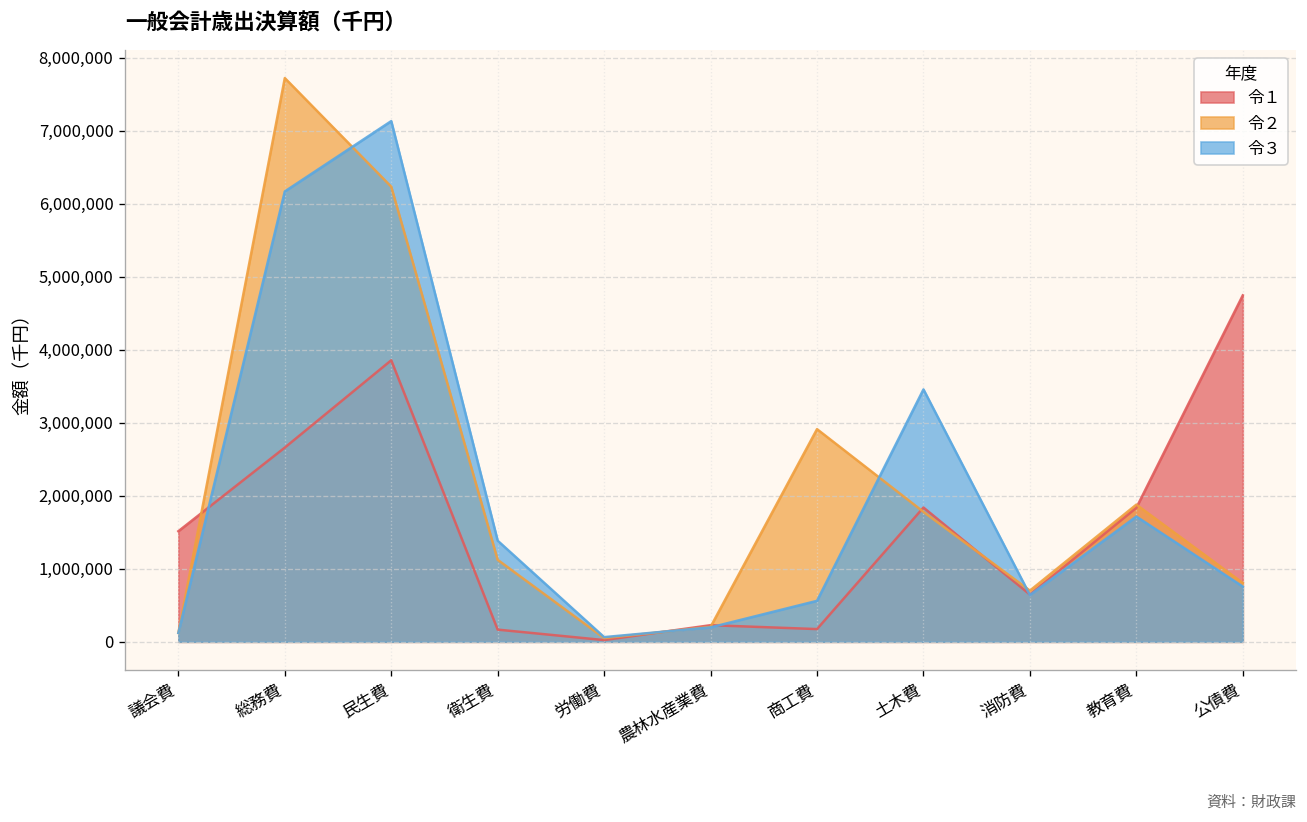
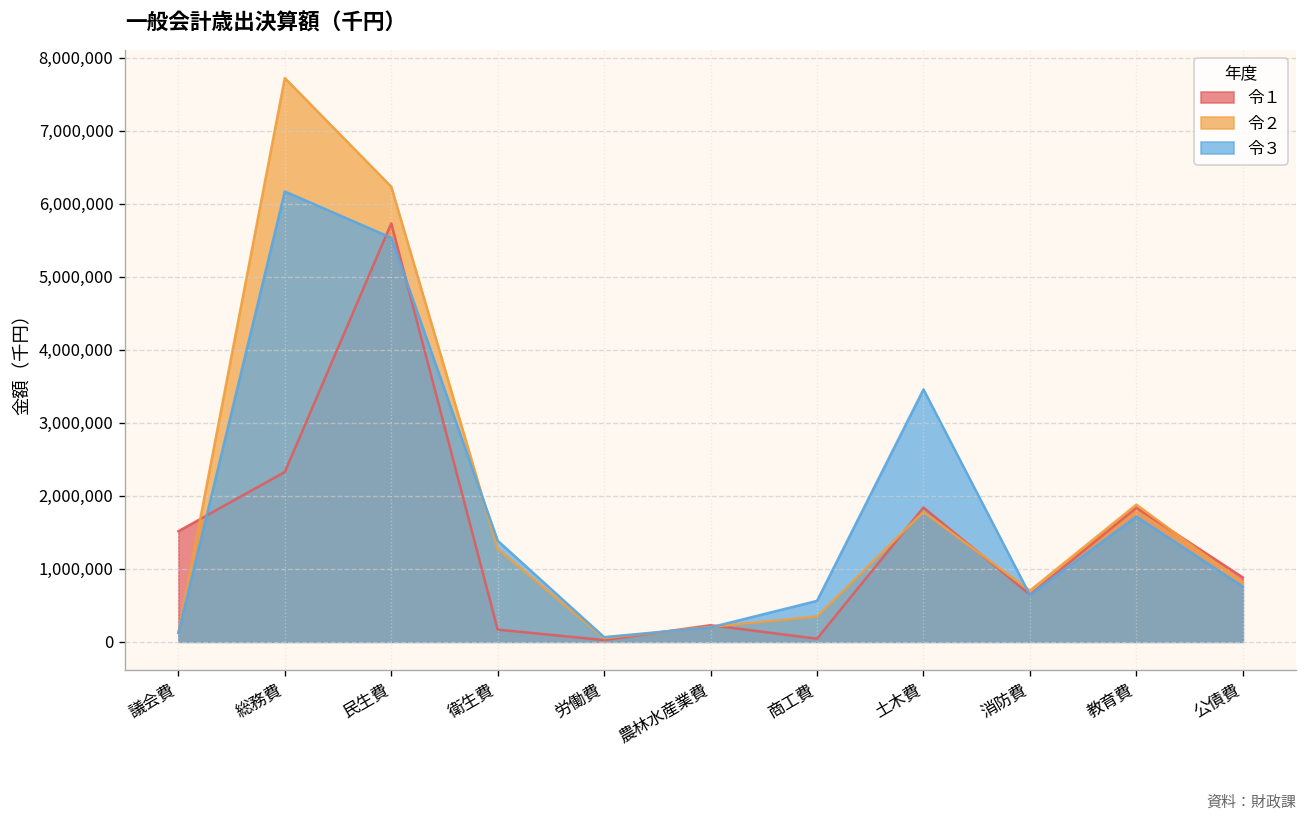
  {
    "令１": {
      "議会費": "1,500,000",
-     "総務費": "2,700,000",
-     "民生費": "3,900,000",
+     "総務費": "2,300,000",
+     "民生費": "5,700,000",
      "衛生費": "200,000",
-     "商工費": "200,000",
+     "商工費": "0",
      "土木費": "1,800,000",
      "教育費": "1,800,000",
-     "公債費": "4,700,000"
+     "公債費": "900,000"
    },
    "令２": {
      "総務費": "7,700,000",
      "民生費": "6,200,000",
-     "衛生費": "1,100,000",
-     "商工費": "2,900,000",
+     "衛生費": "1,300,000",
+     "商工費": "300,000",
      "土木費": "1,800,000",
      "消防費": "700,000",
      "教育費": "1,900,000",
      "公債費": "800,000"
    },
    "令３": {
      "総務費": "6,200,000",
-     "民生費": "7,100,000",
+     "民生費": "5,500,000",
      "衛生費": "1,400,000",
      "商工費": "600,000",
      "土木費": "3,500,000",
      "教育費": "1,700,000",
      "公債費": "800,000"
    }
  }
